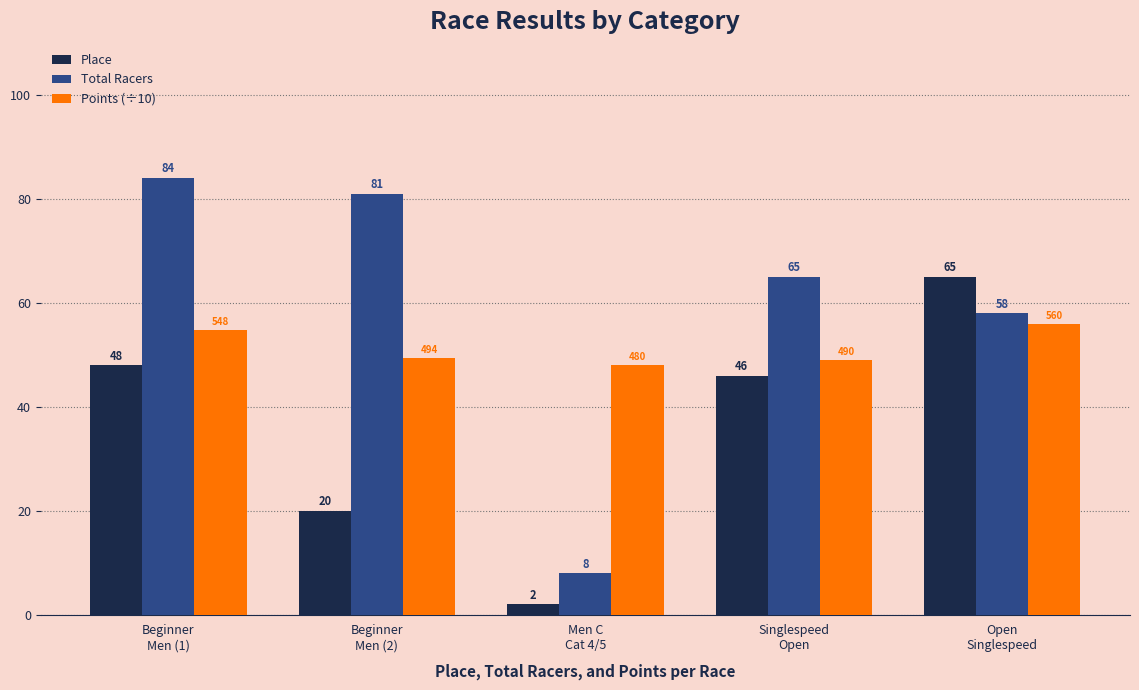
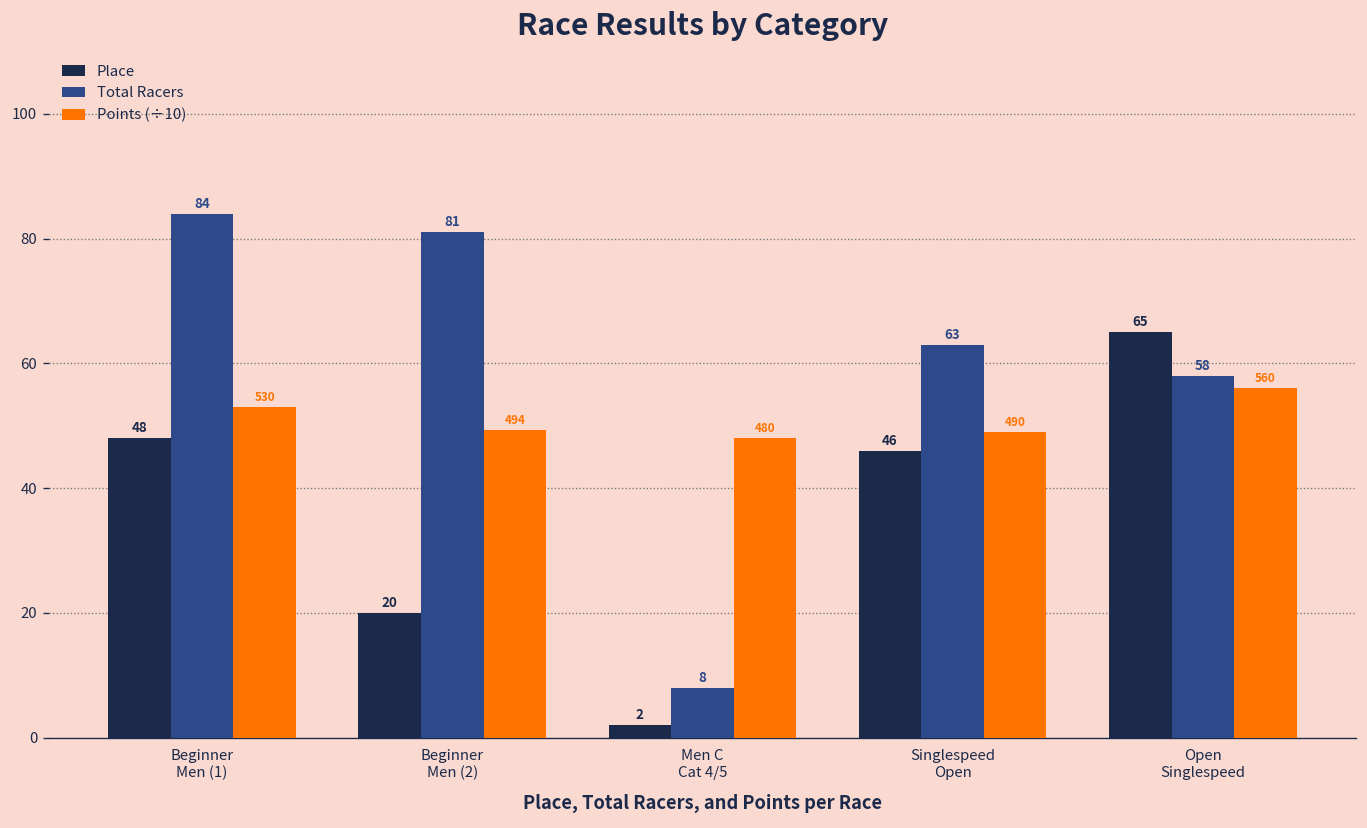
  {
    "Place": {
      "Beginner Men (1)": 48,
      "Beginner Men (2)": 20,
      "Men C Cat 4/5": 2,
      "Singlespeed Open": 46,
      "Open Singlespeed": 65
    },
    "Total Racers": {
      "Beginner Men (1)": 84,
      "Beginner Men (2)": 81,
      "Men C Cat 4/5": 8,
-     "Singlespeed Open": 65,
+     "Singlespeed Open": 63,
      "Open Singlespeed": 58
    },
    "Points (÷10)": {
-     "Beginner Men (1)": 548
+     "Beginner Men (1)": 530
    }
  }
